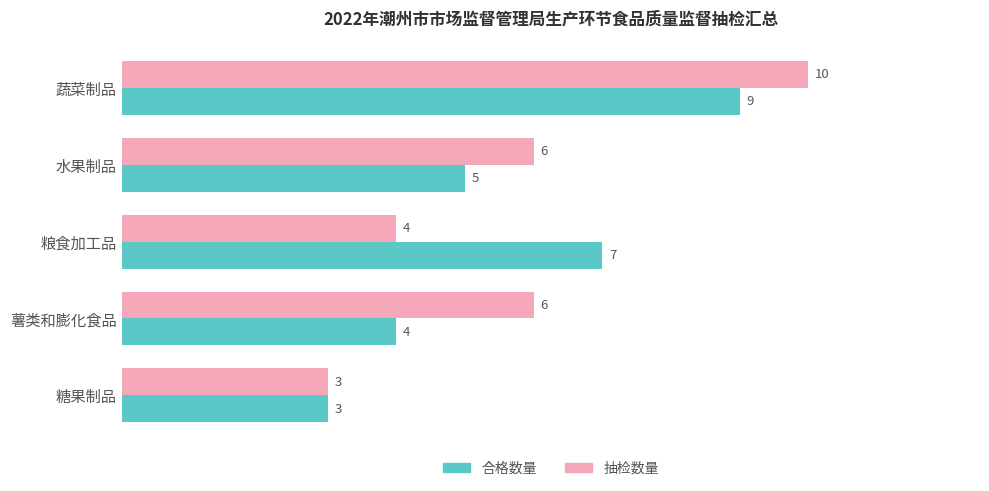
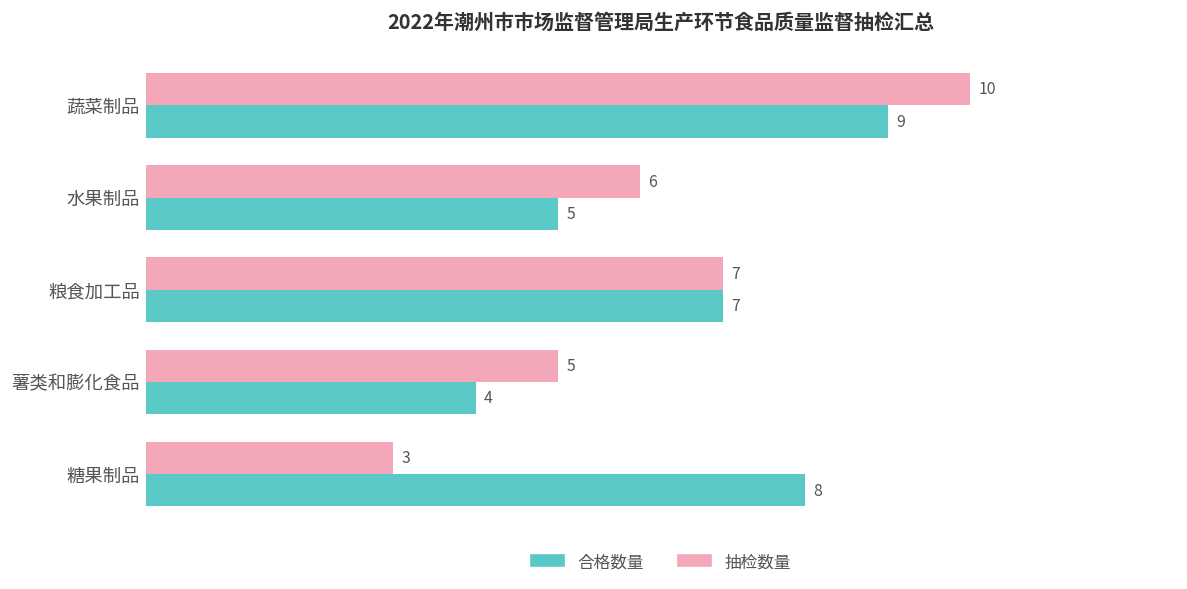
  {
    "合格数量": {
      "蔬菜制品": 9,
      "水果制品": 5,
      "粮食加工品": 7,
      "薯类和膨化食品": 4,
-     "糖果制品": 3
+     "糖果制品": 8
    },
    "抽检数量": {
      "蔬菜制品": 10,
      "水果制品": 6,
-     "粮食加工品": 4,
-     "薯类和膨化食品": 6,
+     "粮食加工品": 7,
+     "薯类和膨化食品": 5,
      "糖果制品": 3
    }
  }
